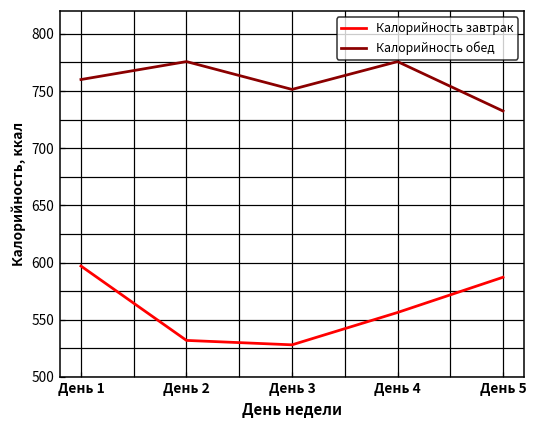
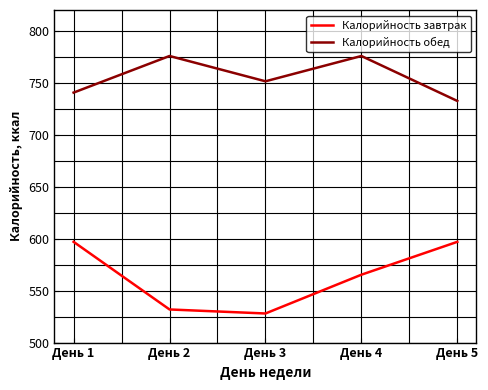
  {
    "Калорийность завтрак": {
      "День 1": 597,
      "День 2": 532,
      "День 3": 528,
-     "День 4": 556,
-     "День 5": 587
+     "День 4": 565,
+     "День 5": 597
    },
    "Калорийность обед": {
-     "День 1": 760,
+     "День 1": 741,
      "День 2": 776,
      "День 3": 751,
      "День 4": 776,
      "День 5": 733
    }
  }
